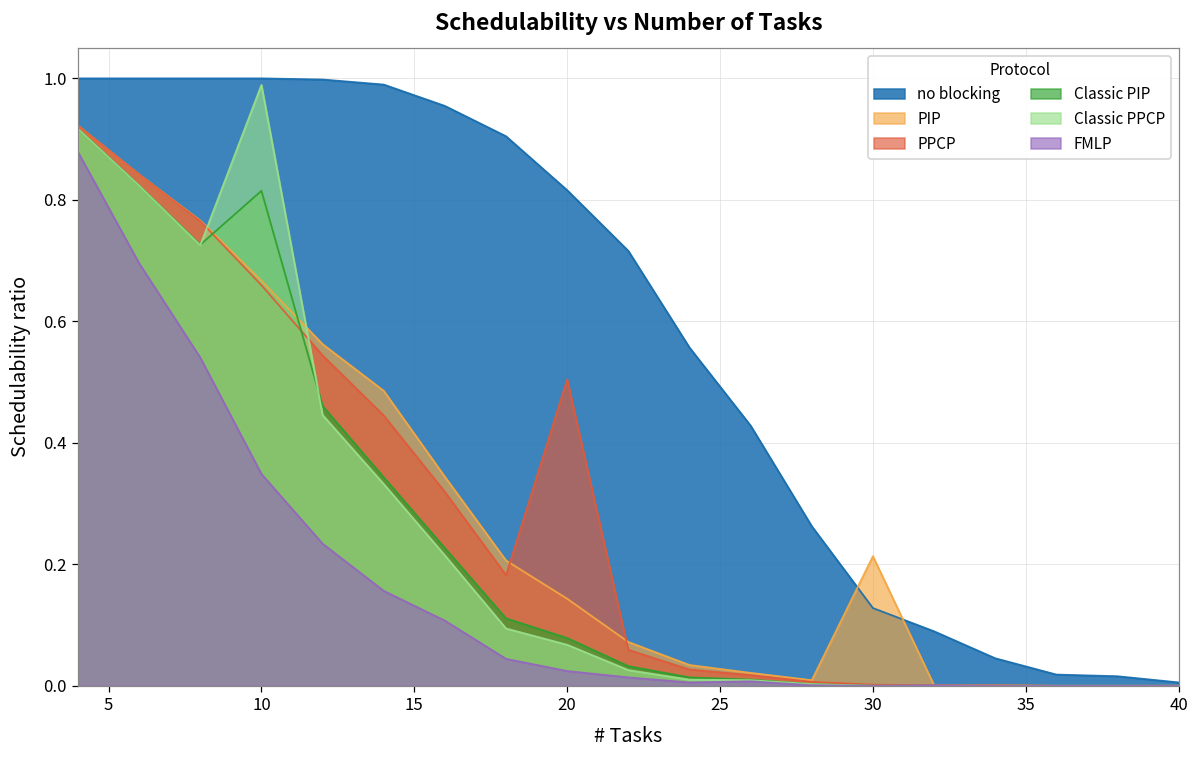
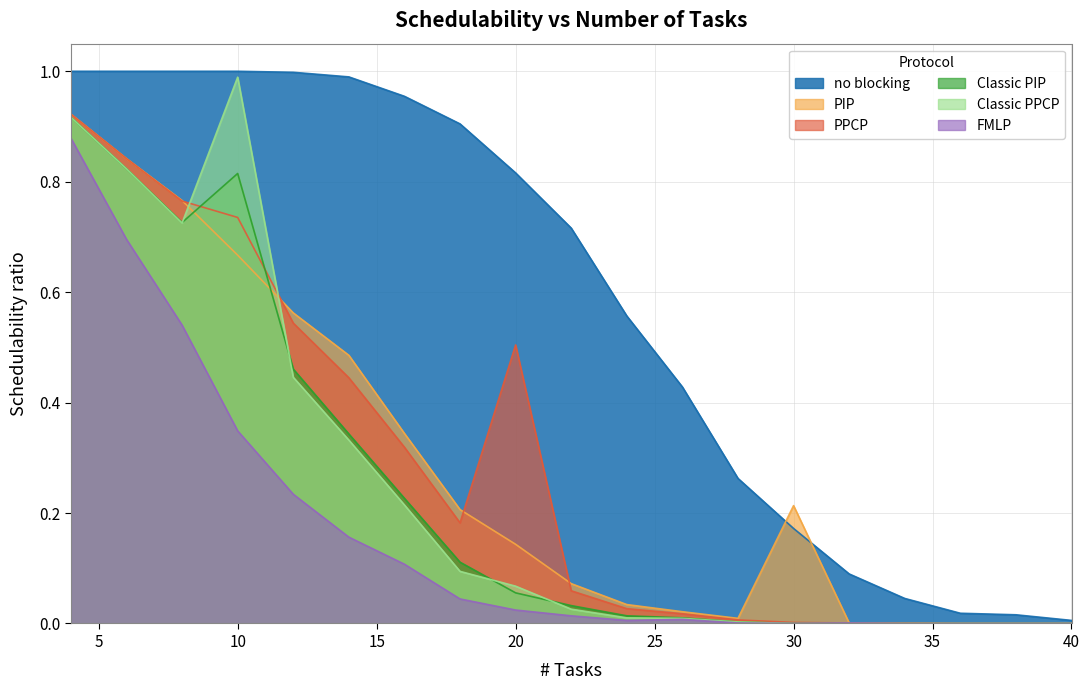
  {
    "no blocking": {
      "10": 1.00,
      "20": 0.82,
-     "30": 0.13,
+     "30": 0.17,
      "40": 0.01
    },
    "PIP": {
      "10": 0.67,
      "20": 0.14,
      "30": 0.21
    },
    "PPCP": {
-     "10": 0.66,
+     "10": 0.74,
      "20": 0.50
    },
    "Classic PIP": {
      "10": 0.81,
-     "20": 0.08
+     "20": 0.06
    },
    "Classic PPCP": {
      "10": 0.99,
      "20": 0.07
    },
    "FMLP": {
      "10": 0.35,
      "20": 0.02
    }
  }
